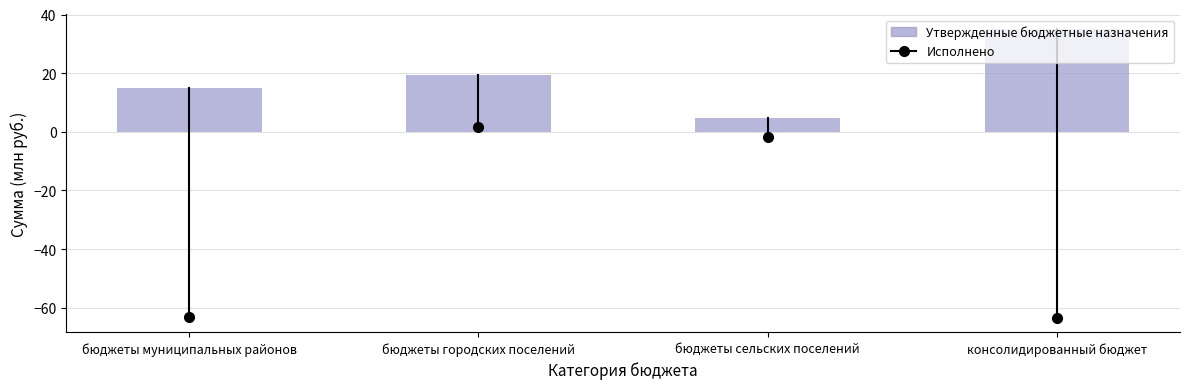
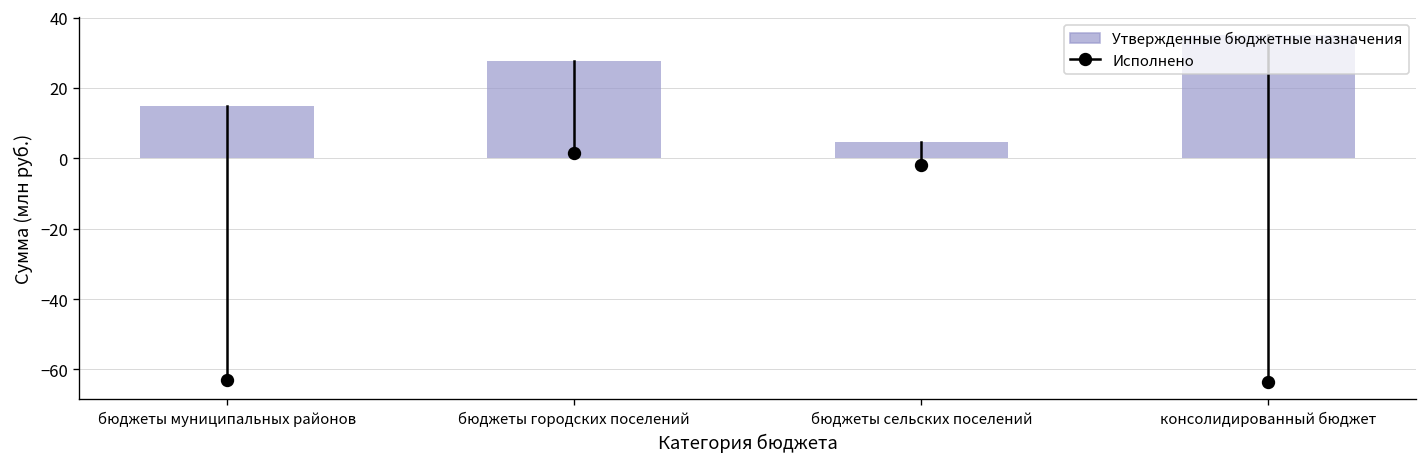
  {
    "Утвержденные бюджетные назначения": {
      "бюджеты муниципальных районов": 15,
-     "бюджеты городских поселений": 19,
+     "бюджеты городских поселений": 28,
      "бюджеты сельских поселений": 5
    }
  }
